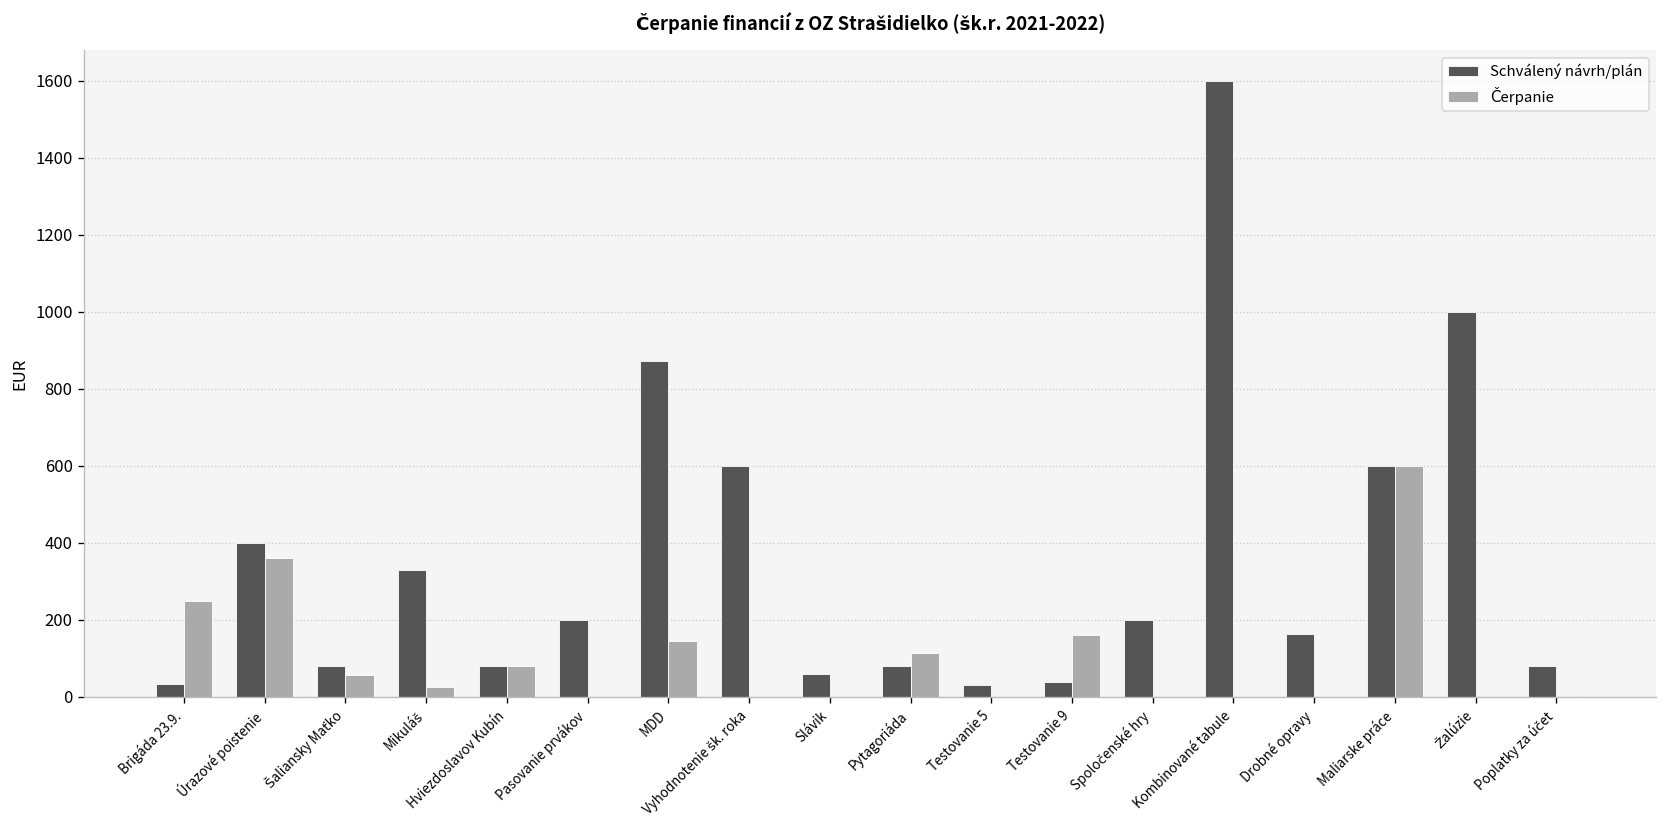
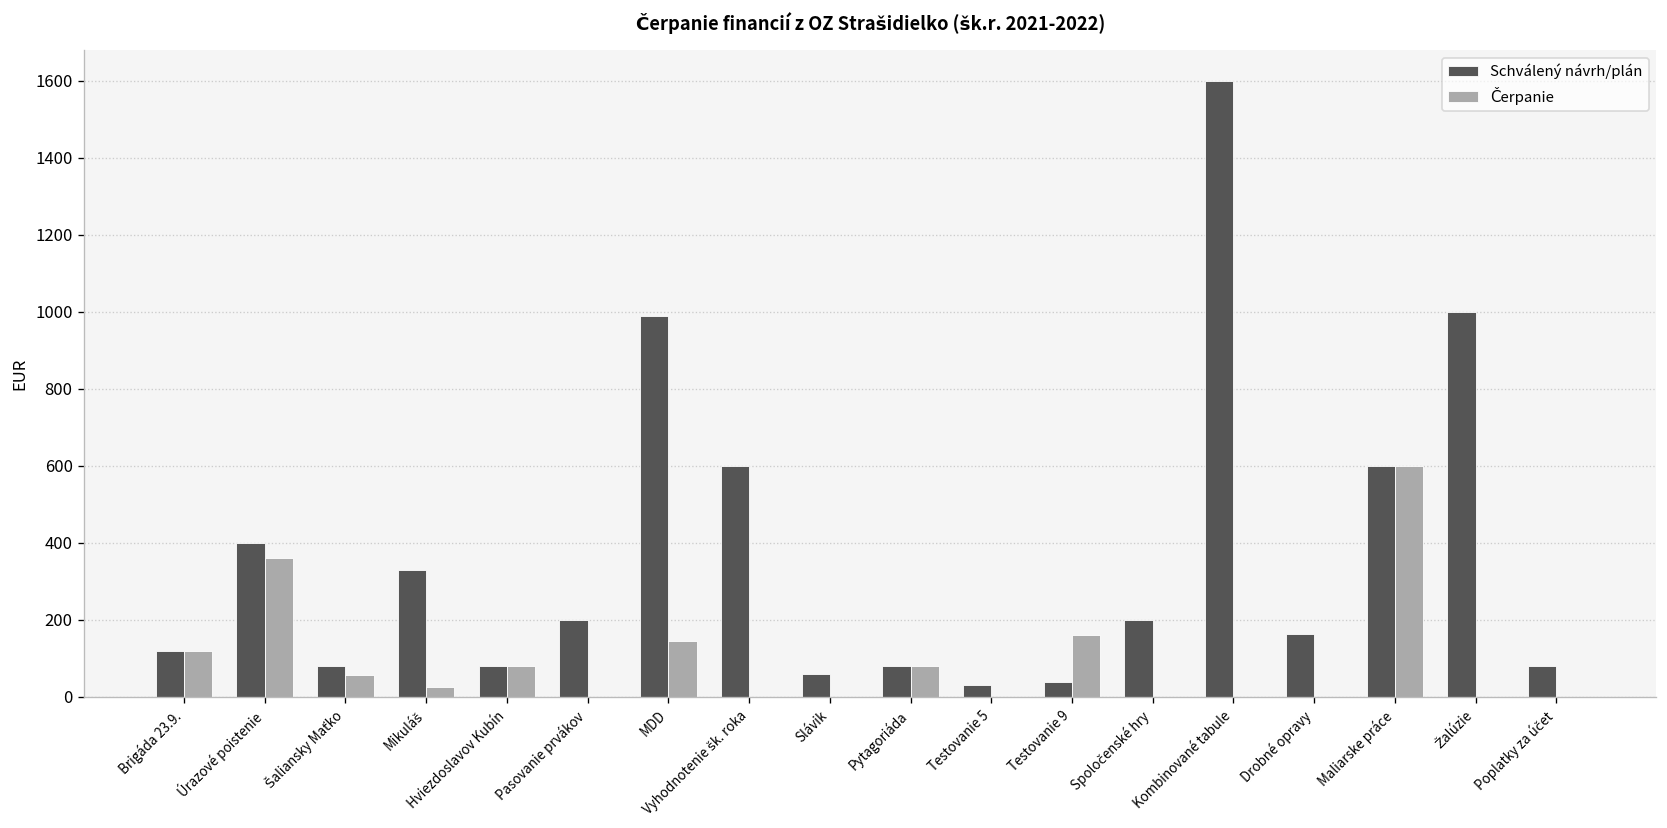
  {
    "Schválený návrh/plán": {
-     "Brigáda 23.9.": 30,
+     "Brigáda 23.9.": 120,
      "Úrazové poistenie": 400,
      "Šaliansky Maťko": 80,
      "Mikuláš": 330,
      "Hviezdoslavov Kubín": 80,
      "Pasovanie prvákov": 200,
-     "MDD": 870,
+     "MDD": 990,
      "Vyhodnotenie šk. roka": 600,
      "Slávik": 60,
      "Pytagoriáda": 80,
      "Testovanie 5": 30,
      "Testovanie 9": 40,
      "Spoločenské hry": 200,
      "Kombinované tabule": 1600,
      "Drobné opravy": 160,
      "Maliarske práce": 600,
      "Žalúzie": 1000,
      "Poplatky za účet": 80
    },
    "Čerpanie": {
-     "Brigáda 23.9.": 250,
+     "Brigáda 23.9.": 120,
      "Úrazové poistenie": 360,
      "Šaliansky Maťko": 60,
      "Mikuláš": 30,
      "Hviezdoslavov Kubín": 80,
      "Pasovanie prvákov": 0,
      "MDD": 150,
      "Vyhodnotenie šk. roka": 0,
      "Slávik": 0,
-     "Pytagoriáda": 110,
+     "Pytagoriáda": 80,
      "Testovanie 5": 0,
      "Testovanie 9": 160,
      "Spoločenské hry": 0,
      "Kombinované tabule": 0,
      "Drobné opravy": 0,
      "Maliarske práce": 600,
      "Žalúzie": 0,
      "Poplatky za účet": 0
    }
  }
